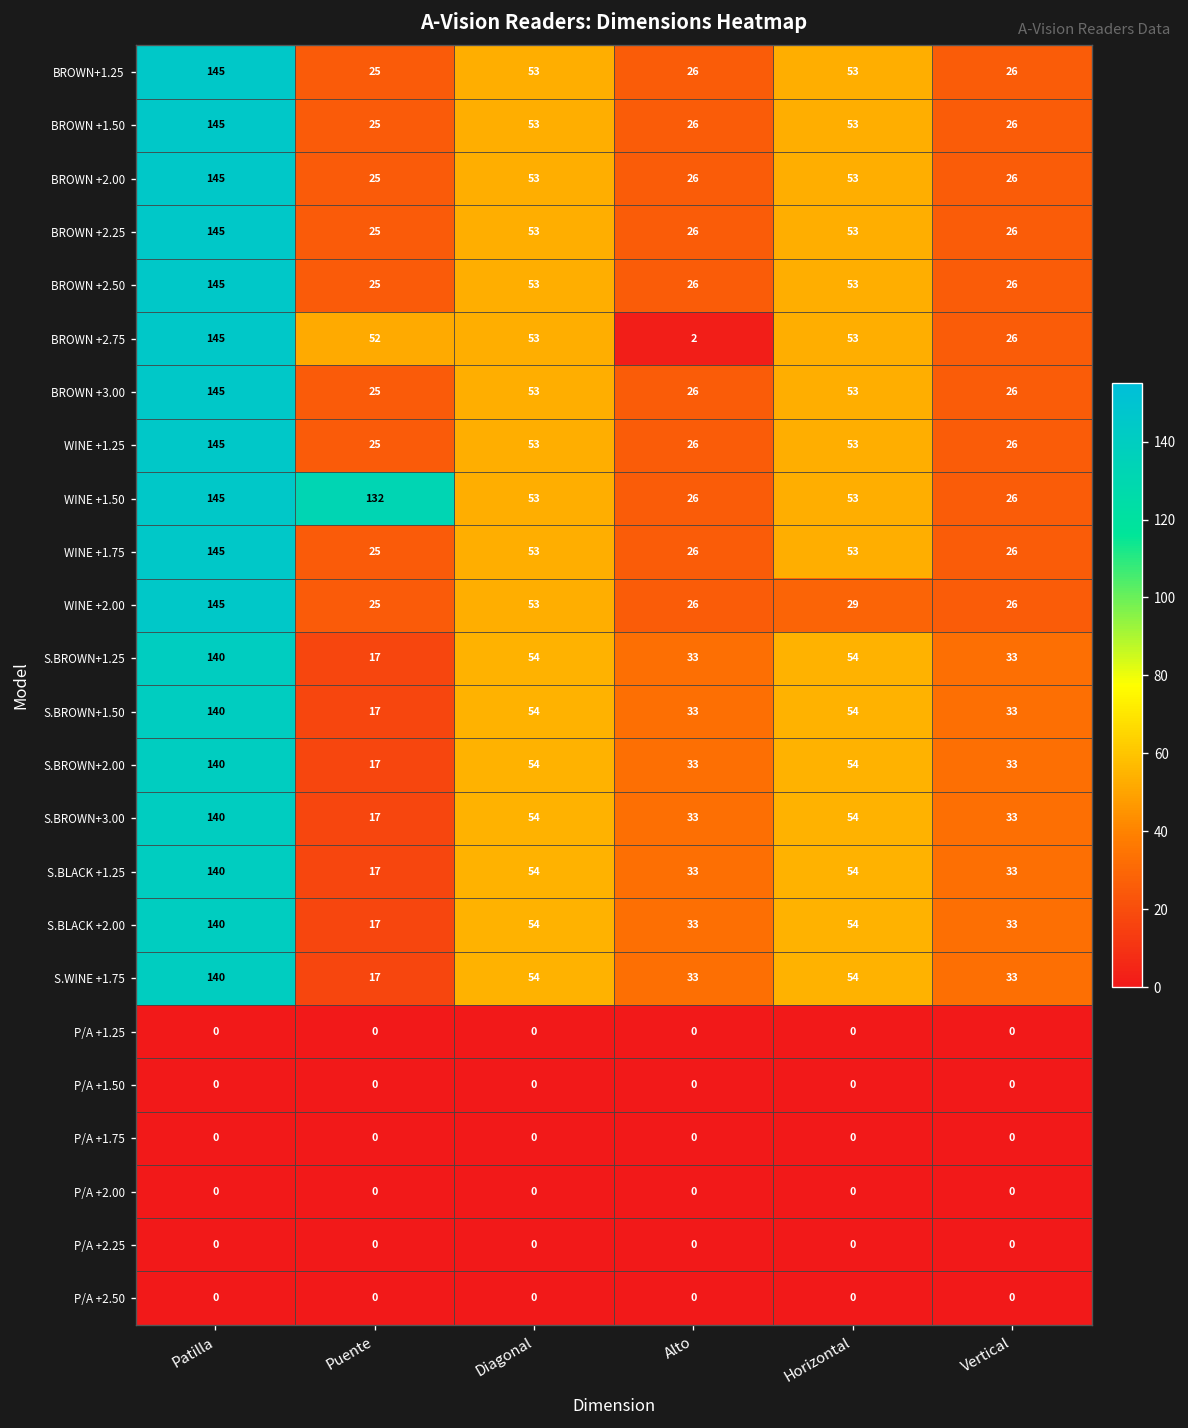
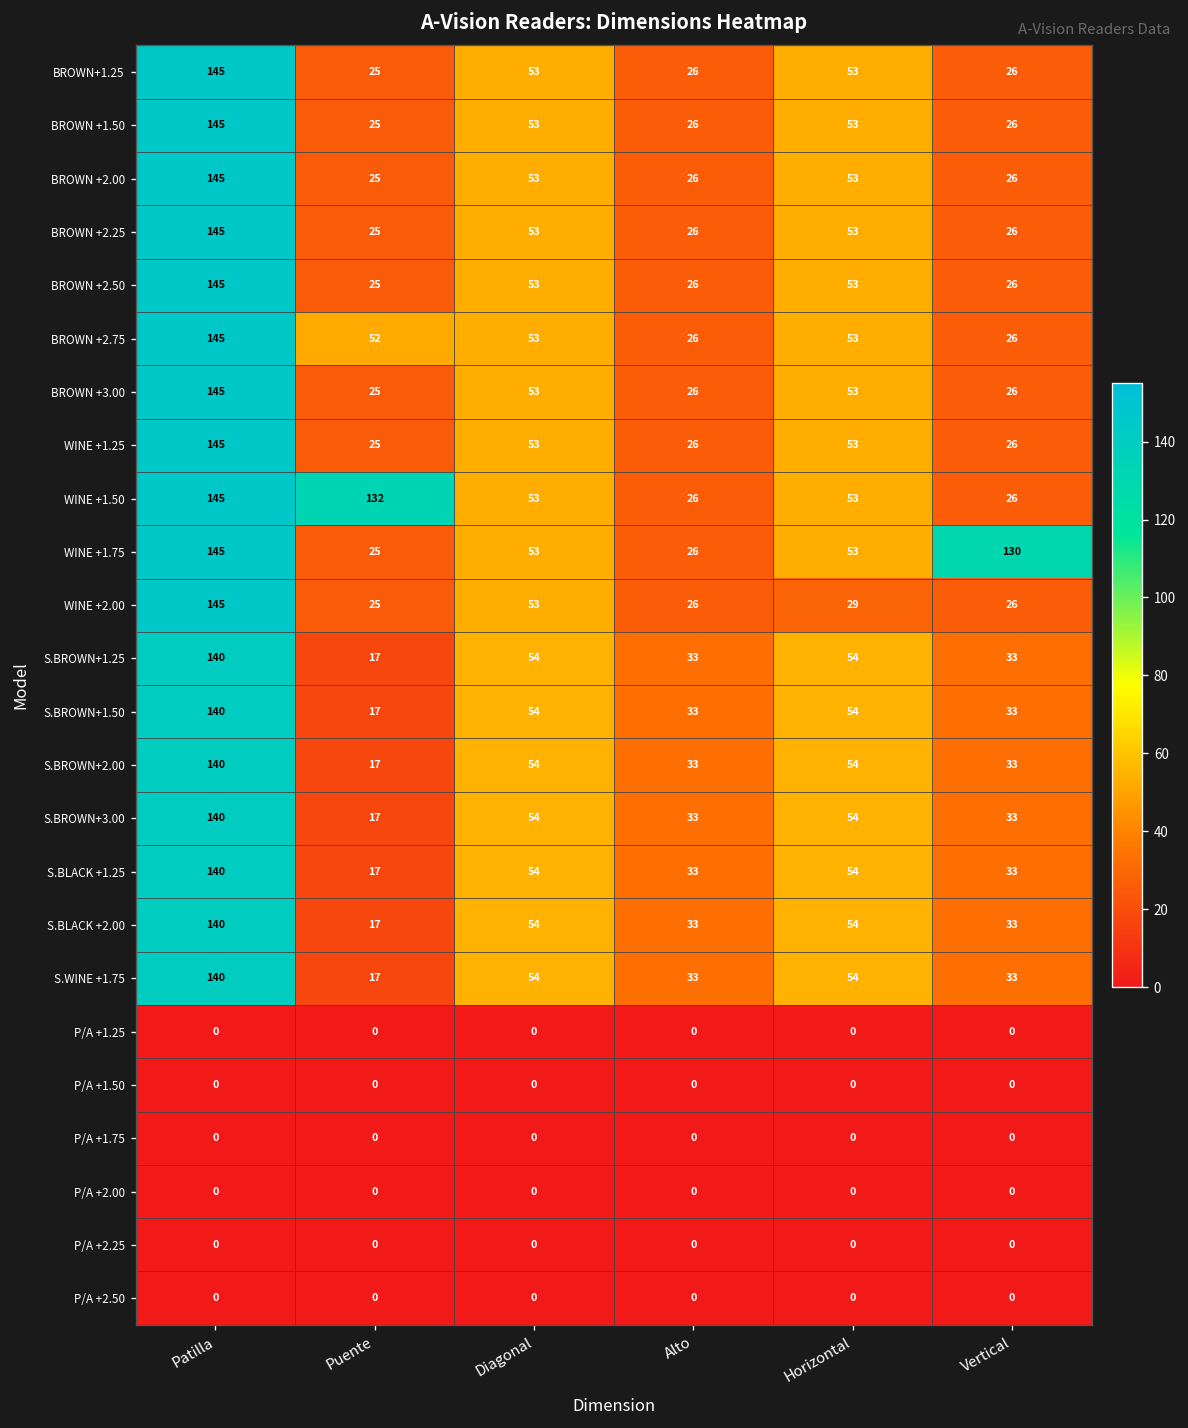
  {
    "BROWN+1.25": {
      "Patilla": 145,
      "Puente": 25,
      "Diagonal": 53,
      "Alto": 26,
      "Horizontal": 53,
      "Vertical": 26
    },
    "BROWN +1.50": {
      "Patilla": 145,
      "Puente": 25,
      "Diagonal": 53,
      "Alto": 26,
      "Horizontal": 53,
      "Vertical": 26
    },
    "BROWN +2.00": {
      "Patilla": 145,
      "Puente": 25,
      "Diagonal": 53,
      "Alto": 26,
      "Horizontal": 53,
      "Vertical": 26
    },
    "BROWN +2.25": {
      "Patilla": 145,
      "Puente": 25,
      "Diagonal": 53,
      "Alto": 26,
      "Horizontal": 53,
      "Vertical": 26
    },
    "BROWN +2.50": {
      "Patilla": 145,
      "Puente": 25,
      "Diagonal": 53,
      "Alto": 26,
      "Horizontal": 53,
      "Vertical": 26
    },
    "BROWN +2.75": {
      "Patilla": 145,
      "Puente": 52,
      "Diagonal": 53,
-     "Alto": 2,
+     "Alto": 26,
      "Horizontal": 53,
      "Vertical": 26
    },
    "BROWN +3.00": {
      "Patilla": 145,
      "Puente": 25,
      "Diagonal": 53,
      "Alto": 26,
      "Horizontal": 53,
      "Vertical": 26
    },
    "WINE +1.25": {
      "Patilla": 145,
      "Puente": 25,
      "Diagonal": 53,
      "Alto": 26,
      "Horizontal": 53,
      "Vertical": 26
    },
    "WINE +1.50": {
      "Patilla": 145,
      "Puente": 132,
      "Diagonal": 53,
      "Alto": 26,
      "Horizontal": 53,
      "Vertical": 26
    },
    "WINE +1.75": {
      "Patilla": 145,
      "Puente": 25,
      "Diagonal": 53,
      "Alto": 26,
      "Horizontal": 53,
-     "Vertical": 26
+     "Vertical": 130
    },
    "WINE +2.00": {
      "Patilla": 145,
      "Puente": 25,
      "Diagonal": 53,
      "Alto": 26,
      "Horizontal": 29,
      "Vertical": 26
    },
    "S.BROWN+1.25": {
      "Patilla": 140,
      "Puente": 17,
      "Diagonal": 54,
      "Alto": 33,
      "Horizontal": 54,
      "Vertical": 33
    },
    "S.BROWN+1.50": {
      "Patilla": 140,
      "Puente": 17,
      "Diagonal": 54,
      "Alto": 33,
      "Horizontal": 54,
      "Vertical": 33
    },
    "S.BROWN+2.00": {
      "Patilla": 140,
      "Puente": 17,
      "Diagonal": 54,
      "Alto": 33,
      "Horizontal": 54,
      "Vertical": 33
    },
    "S.BROWN+3.00": {
      "Patilla": 140,
      "Puente": 17,
      "Diagonal": 54,
      "Alto": 33,
      "Horizontal": 54,
      "Vertical": 33
    },
    "S.BLACK +1.25": {
      "Patilla": 140,
      "Puente": 17,
      "Diagonal": 54,
      "Alto": 33,
      "Horizontal": 54,
      "Vertical": 33
    },
    "S.BLACK +2.00": {
      "Patilla": 140,
      "Puente": 17,
      "Diagonal": 54,
      "Alto": 33,
      "Horizontal": 54,
      "Vertical": 33
    },
    "S.WINE +1.75": {
      "Patilla": 140,
      "Puente": 17,
      "Diagonal": 54,
      "Alto": 33,
      "Horizontal": 54,
      "Vertical": 33
    },
    "P/A +1.25": {
      "Patilla": 0,
      "Puente": 0,
      "Diagonal": 0,
      "Alto": 0,
      "Horizontal": 0,
      "Vertical": 0
    },
    "P/A +1.50": {
      "Patilla": 0,
      "Puente": 0,
      "Diagonal": 0,
      "Alto": 0,
      "Horizontal": 0,
      "Vertical": 0
    },
    "P/A +1.75": {
      "Patilla": 0,
      "Puente": 0,
      "Diagonal": 0,
      "Alto": 0,
      "Horizontal": 0,
      "Vertical": 0
    },
    "P/A +2.00": {
      "Patilla": 0,
      "Puente": 0,
      "Diagonal": 0,
      "Alto": 0,
      "Horizontal": 0,
      "Vertical": 0
    },
    "P/A +2.25": {
      "Patilla": 0,
      "Puente": 0,
      "Diagonal": 0,
      "Alto": 0,
      "Horizontal": 0,
      "Vertical": 0
    },
    "P/A +2.50": {
      "Patilla": 0,
      "Puente": 0,
      "Diagonal": 0,
      "Alto": 0,
      "Horizontal": 0,
      "Vertical": 0
    }
  }
